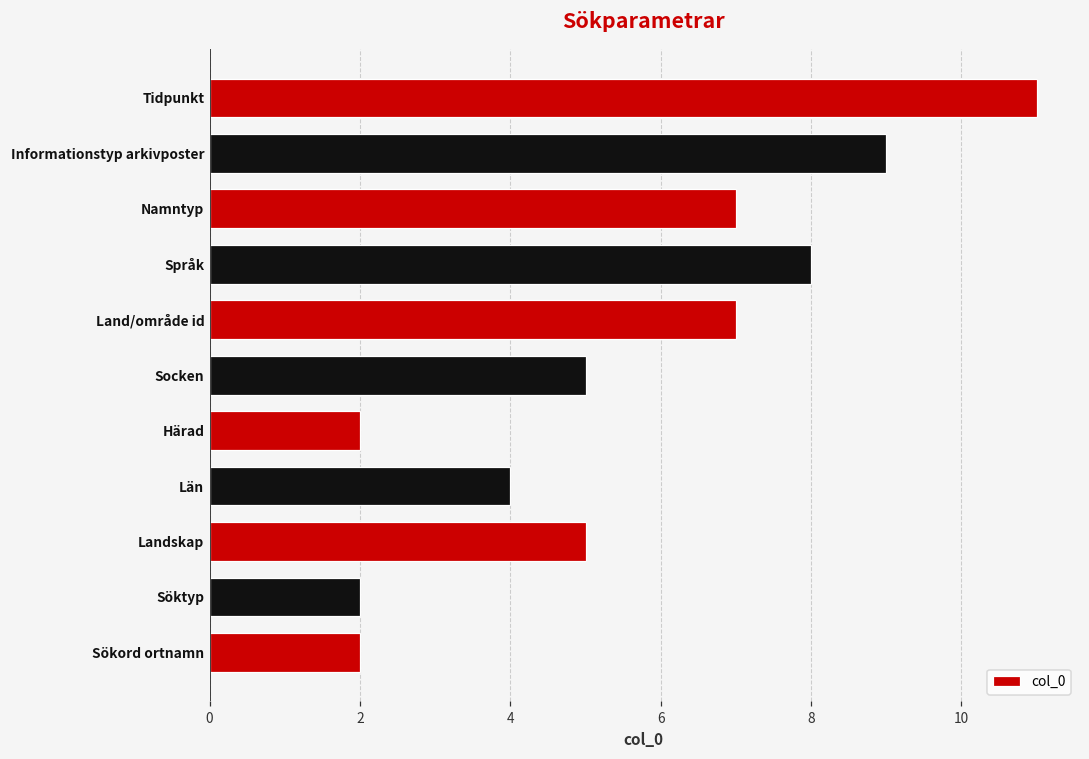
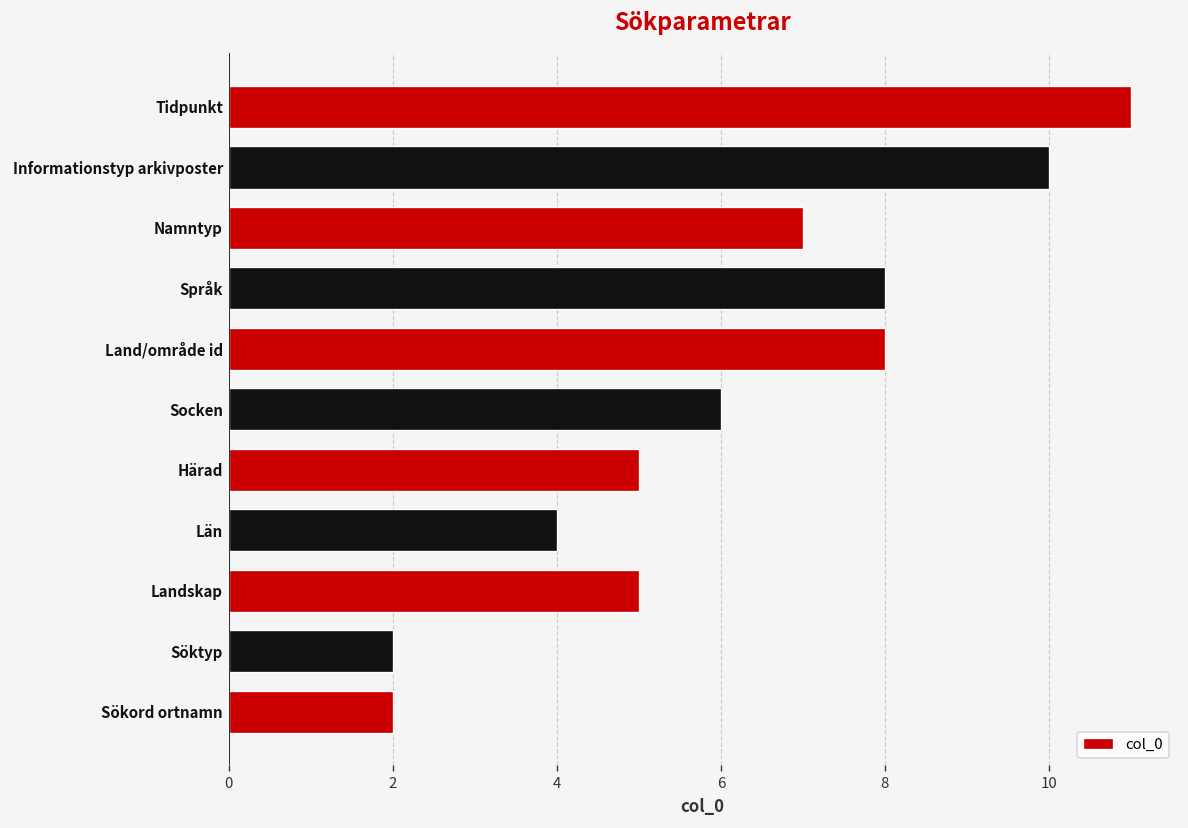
  {
    "Tidpunkt": 11,
-   "Informationstyp arkivposter": 9,
+   "Informationstyp arkivposter": 10,
    "Namntyp": 7,
    "Språk": 8,
-   "Land/område id": 7,
-   "Socken": 5,
-   "Härad": 2,
+   "Land/område id": 8,
+   "Socken": 6,
+   "Härad": 5,
    "Län": 4,
    "Landskap": 5,
    "Söktyp": 2,
    "Sökord ortnamn": 2
  }
